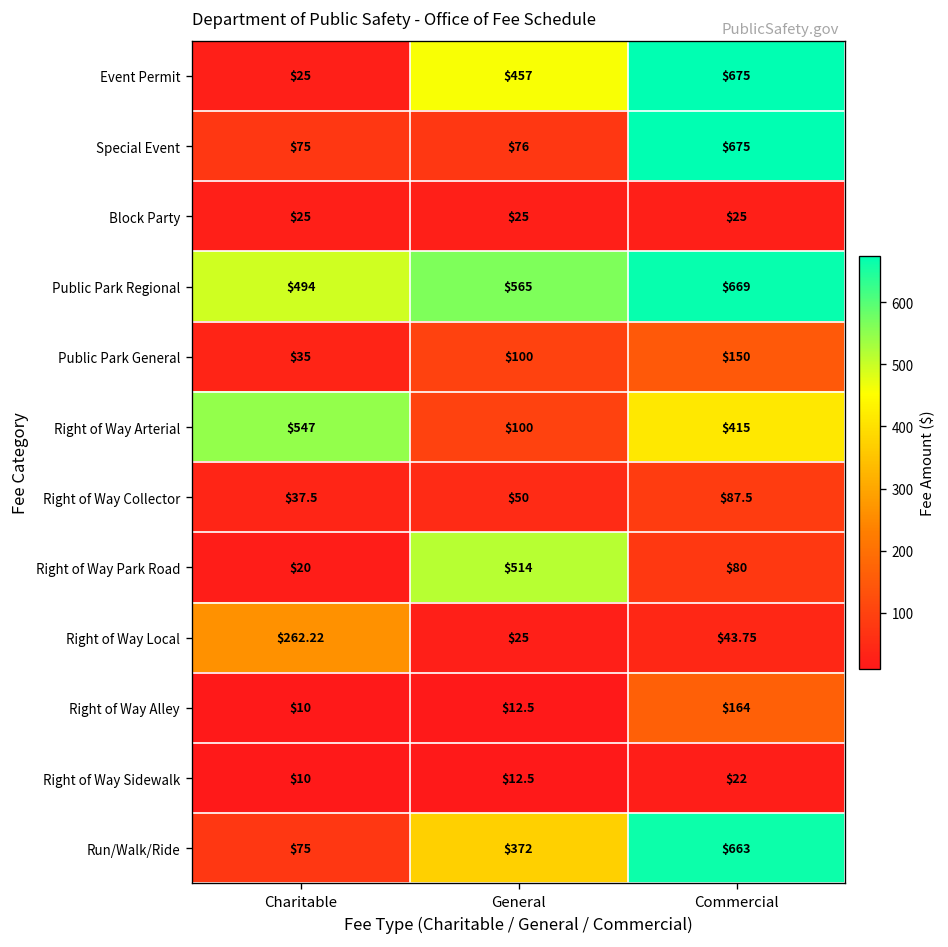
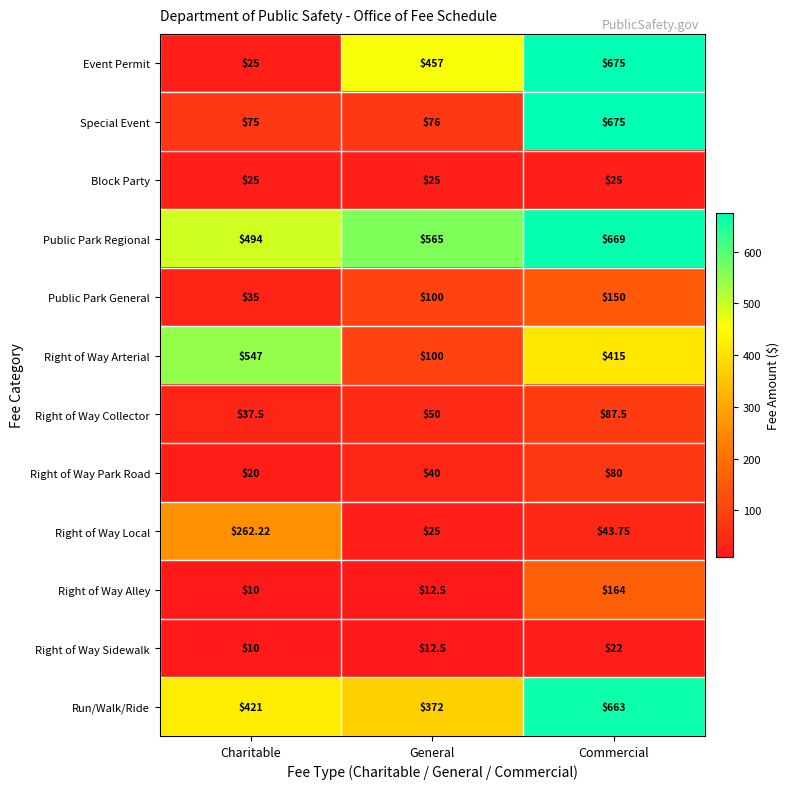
  {
    "Event Permit": {
      "Charitable": "$25",
      "General": "$457",
      "Commercial": "$675"
    },
    "Special Event": {
      "Charitable": "$75",
      "General": "$76",
      "Commercial": "$675"
    },
    "Block Party": {
      "Charitable": "$25",
      "General": "$25",
      "Commercial": "$25"
    },
    "Public Park Regional": {
      "Charitable": "$494",
      "General": "$565",
      "Commercial": "$669"
    },
    "Public Park General": {
      "Charitable": "$35",
      "General": "$100",
      "Commercial": "$150"
    },
    "Right of Way Arterial": {
      "Charitable": "$547",
      "General": "$100",
      "Commercial": "$415"
    },
    "Right of Way Collector": {
      "Charitable": "$37.5",
      "General": "$50",
      "Commercial": "$87.5"
    },
    "Right of Way Park Road": {
      "Charitable": "$20",
-     "General": "$514",
+     "General": "$40",
      "Commercial": "$80"
    },
    "Right of Way Local": {
      "Charitable": "$262.22",
      "General": "$25",
      "Commercial": "$43.75"
    },
    "Right of Way Alley": {
      "Charitable": "$10",
      "General": "$12.5",
      "Commercial": "$164"
    },
    "Right of Way Sidewalk": {
      "Charitable": "$10",
      "General": "$12.5",
      "Commercial": "$22"
    },
    "Run/Walk/Ride": {
-     "Charitable": "$75",
+     "Charitable": "$421",
      "General": "$372",
      "Commercial": "$663"
    }
  }
